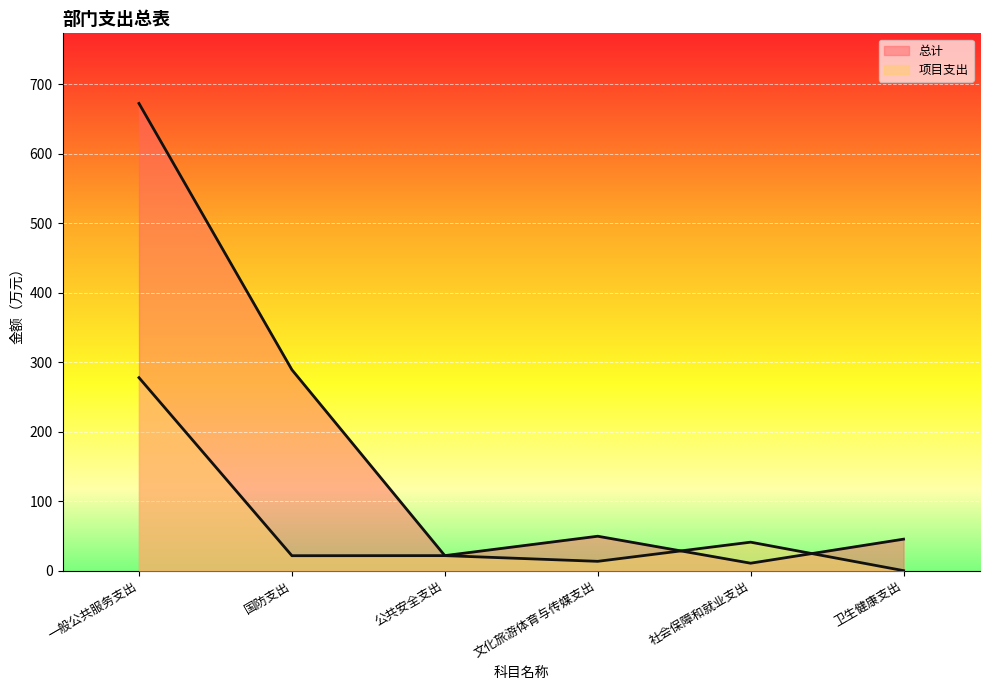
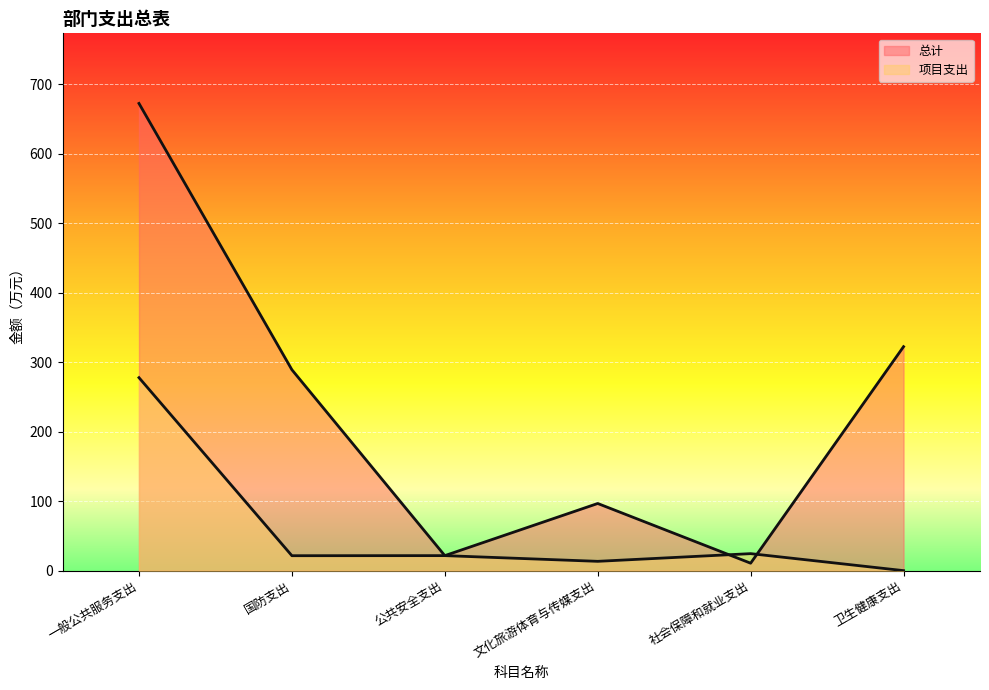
  {
    "总计": {
      "一般公共服务支出": 670,
      "国防支出": 290,
-     "文化旅游体育与传媒支出": 50,
+     "文化旅游体育与传媒支出": 100,
      "社会保障和就业支出": 10,
-     "卫生健康支出": 50
+     "卫生健康支出": 320
    },
    "项目支出": {
      "一般公共服务支出": 280,
      "国防支出": 20,
      "文化旅游体育与传媒支出": 10,
-     "社会保障和就业支出": 40,
+     "社会保障和就业支出": 20,
      "卫生健康支出": 0
    }
  }
